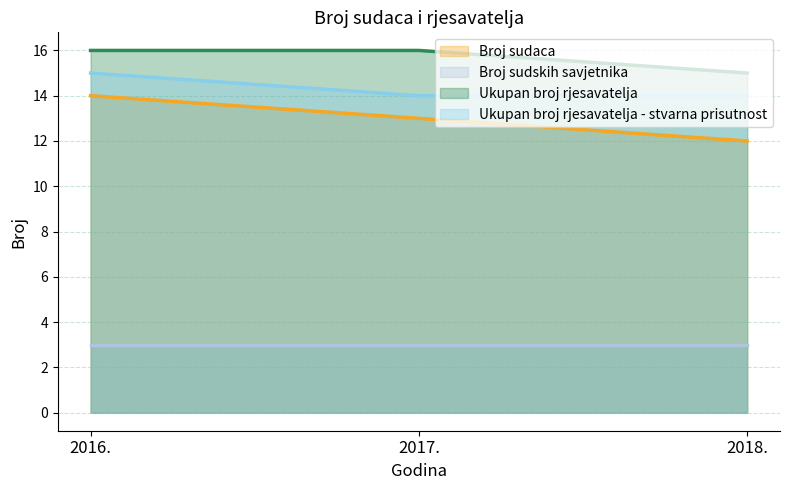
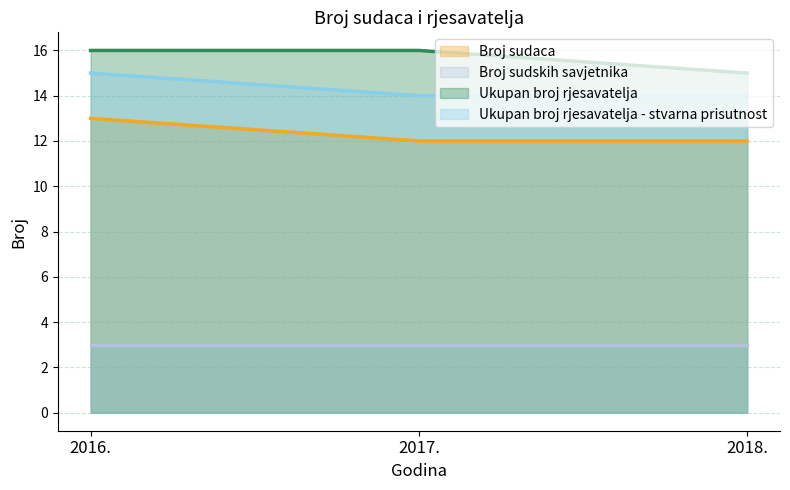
  {
    "Broj sudaca": {
-     "2016.": 14,
-     "2017.": 13,
+     "2016.": 13,
+     "2017.": 12,
      "2018.": 12
    },
    "Ukupan broj rjesavatelja": {
      "2016.": 16,
      "2017.": 16
    }
  }
